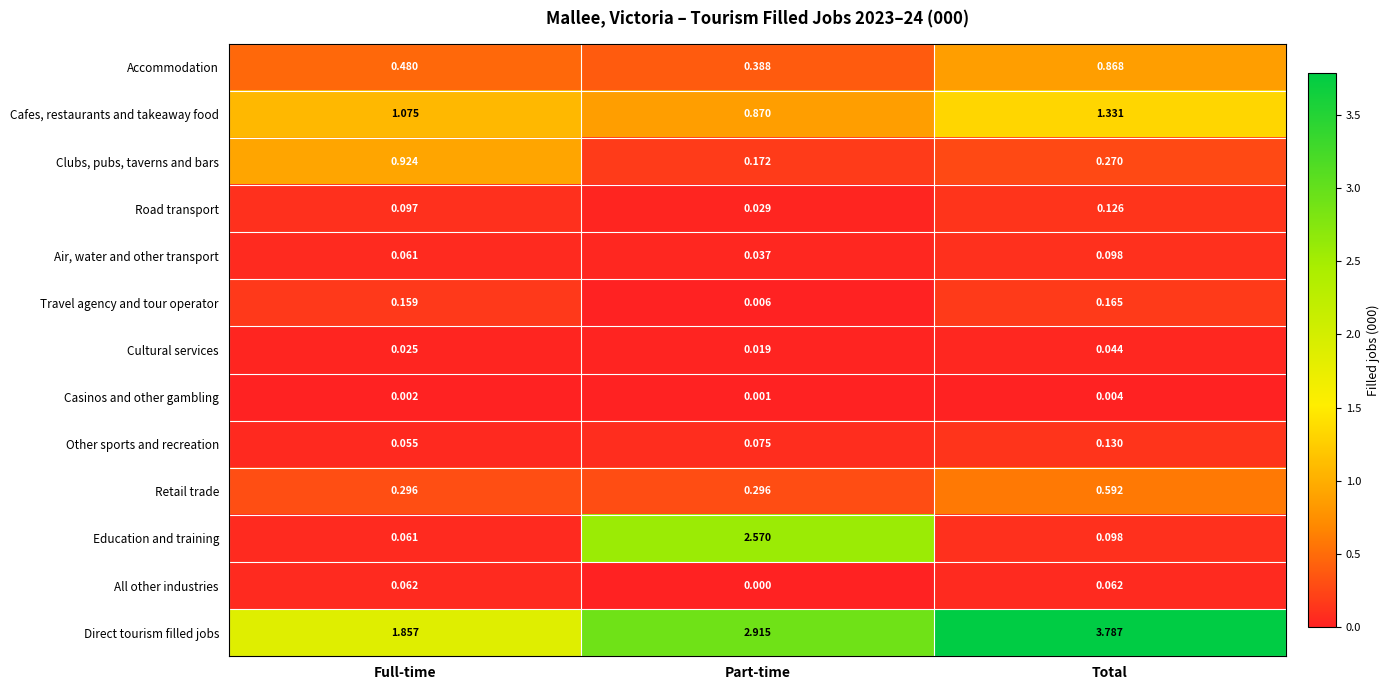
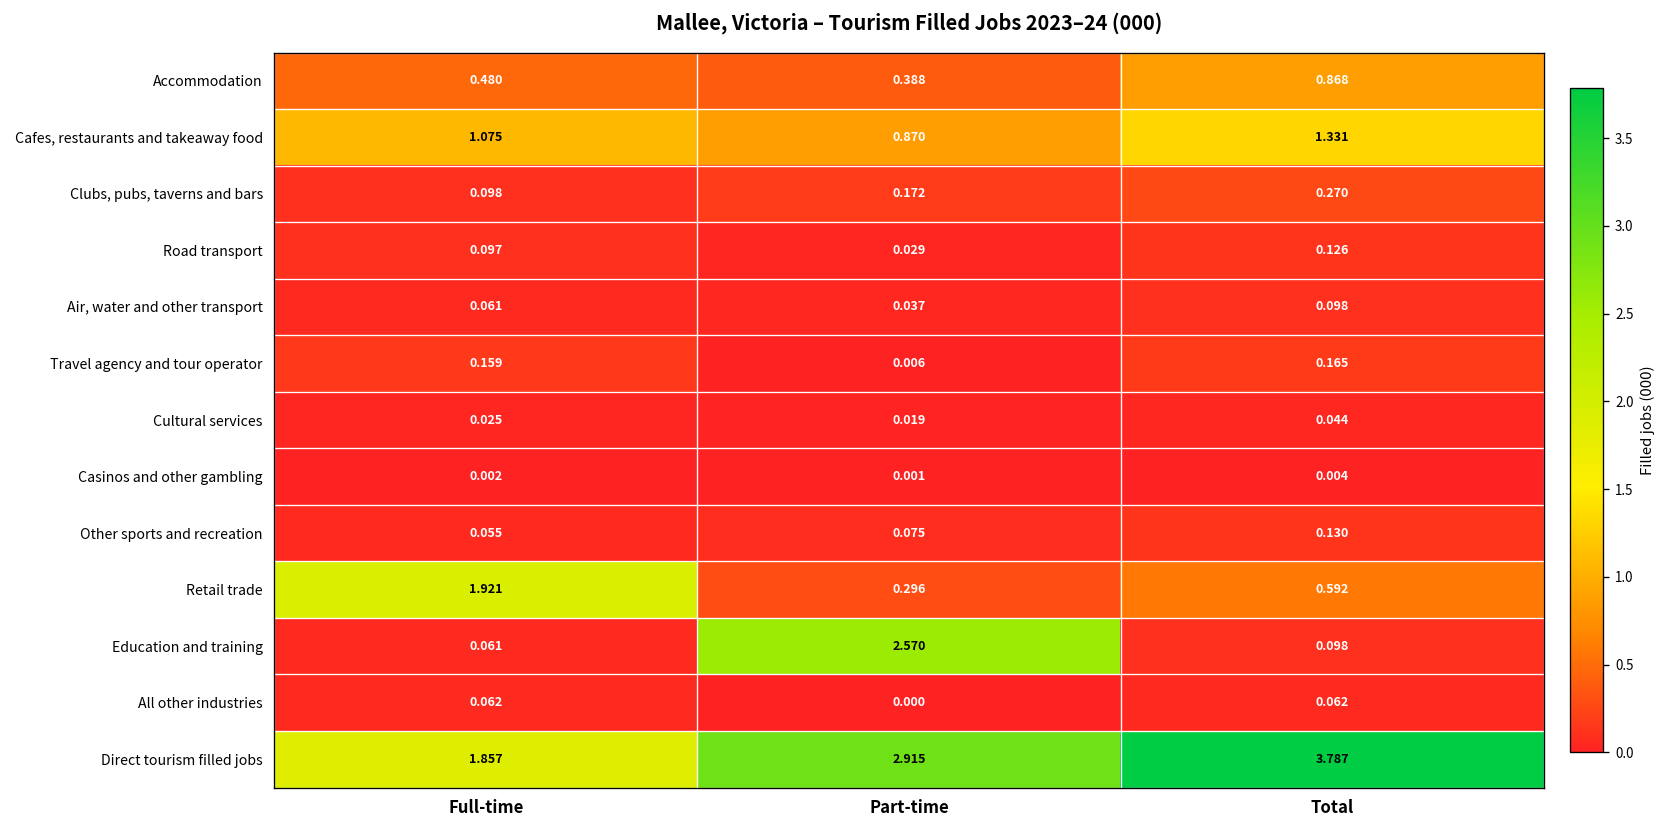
  {
    "Accommodation": {
      "Full-time": 0.480,
      "Part-time": 0.388,
      "Total": 0.868
    },
    "Cafes, restaurants and takeaway food": {
      "Full-time": 1.075,
      "Part-time": 0.870,
      "Total": 1.331
    },
    "Clubs, pubs, taverns and bars": {
-     "Full-time": 0.924,
+     "Full-time": 0.098,
      "Part-time": 0.172,
      "Total": 0.270
    },
    "Road transport": {
      "Full-time": 0.097,
      "Part-time": 0.029,
      "Total": 0.126
    },
    "Air, water and other transport": {
      "Full-time": 0.061,
      "Part-time": 0.037,
      "Total": 0.098
    },
    "Travel agency and tour operator": {
      "Full-time": 0.159,
      "Part-time": 0.006,
      "Total": 0.165
    },
    "Cultural services": {
      "Full-time": 0.025,
      "Part-time": 0.019,
      "Total": 0.044
    },
    "Casinos and other gambling": {
      "Full-time": 0.002,
      "Part-time": 0.001,
      "Total": 0.004
    },
    "Other sports and recreation": {
      "Full-time": 0.055,
      "Part-time": 0.075,
      "Total": 0.130
    },
    "Retail trade": {
-     "Full-time": 0.296,
+     "Full-time": 1.921,
      "Part-time": 0.296,
      "Total": 0.592
    },
    "Education and training": {
      "Full-time": 0.061,
      "Part-time": 2.570,
      "Total": 0.098
    },
    "All other industries": {
      "Full-time": 0.062,
      "Part-time": 0.000,
      "Total": 0.062
    },
    "Direct tourism filled jobs": {
      "Full-time": 1.857,
      "Part-time": 2.915,
      "Total": 3.787
    }
  }
